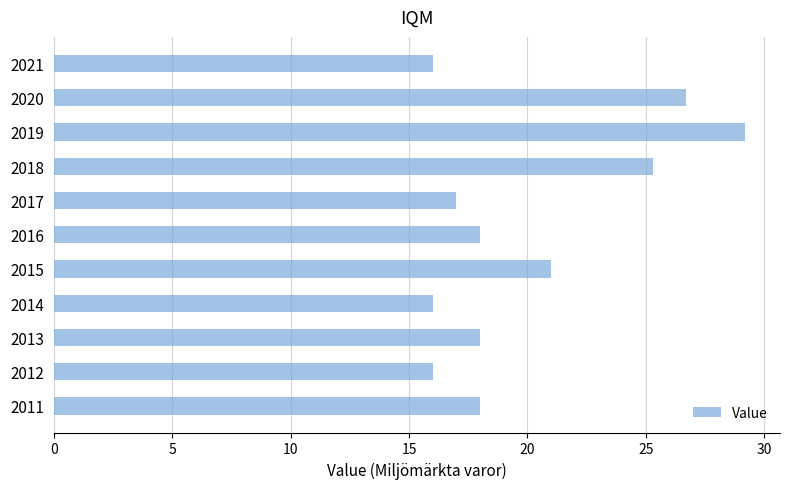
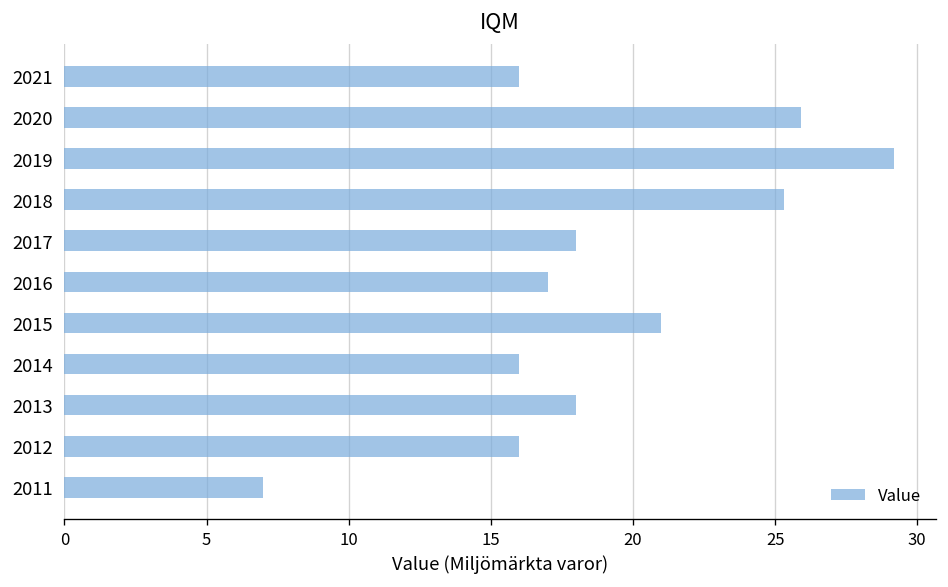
  {
    "2021": 16.0,
-   "2020": 26.7,
+   "2020": 25.9,
    "2019": 29.2,
    "2018": 25.3,
-   "2017": 17,
-   "2016": 18,
+   "2017": 18,
+   "2016": 17,
    "2015": 21.0,
    "2014": 16.0,
    "2013": 18.0,
    "2012": 16.0,
-   "2011": 18
+   "2011": 7
  }
